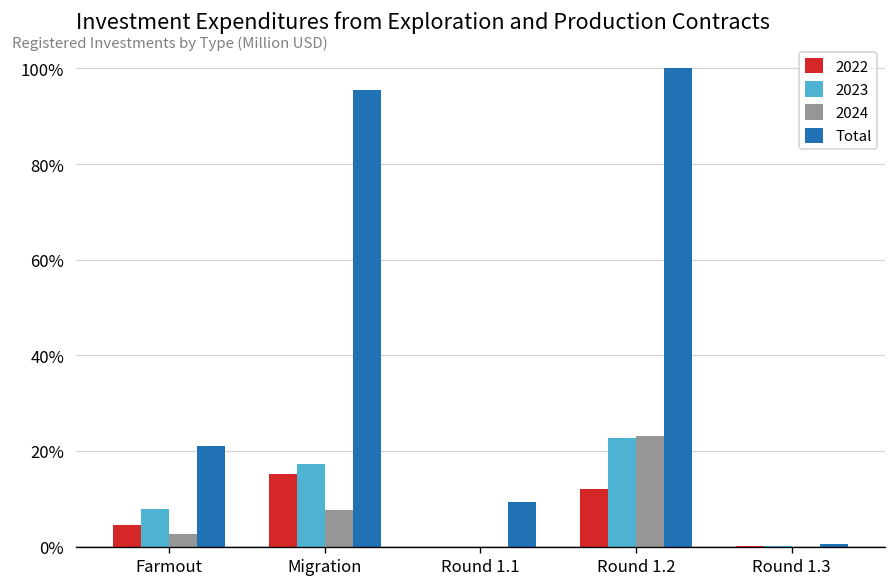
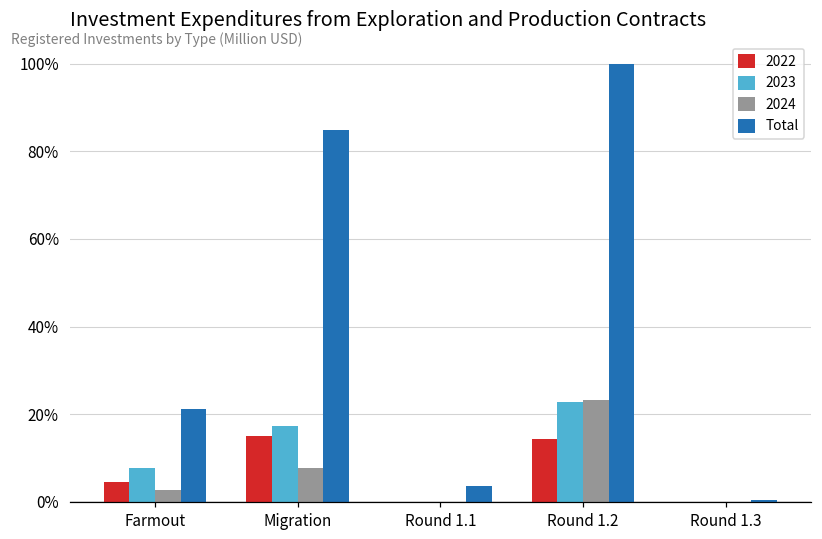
  {
    "2022": {
      "Farmout": "5%",
      "Migration": "15%",
-     "Round 1.2": "12%"
+     "Round 1.2": "14%"
    },
    "2023": {
      "Farmout": "8%",
      "Migration": "17%",
      "Round 1.1": "0%",
      "Round 1.2": "23%"
    },
    "2024": {
      "Farmout": "3%",
      "Migration": "8%",
      "Round 1.1": "0%",
      "Round 1.2": "23%"
    },
    "Total": {
      "Farmout": "21%",
-     "Migration": "96%",
-     "Round 1.1": "9%",
+     "Migration": "85%",
+     "Round 1.1": "4%",
      "Round 1.2": "100%"
    }
  }
